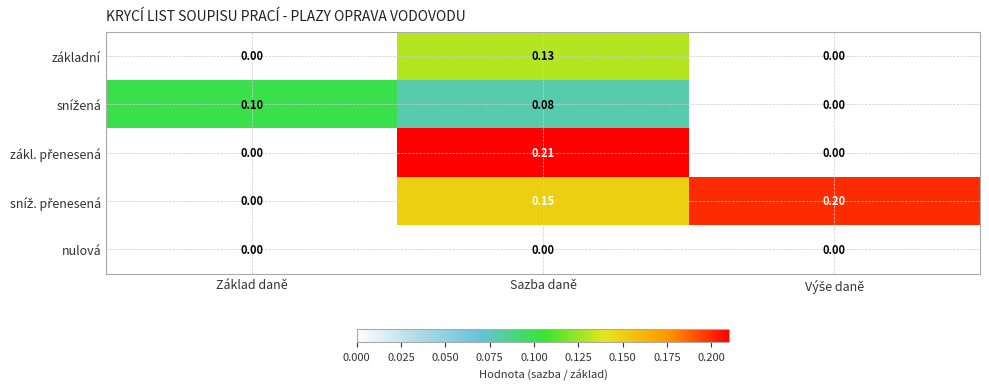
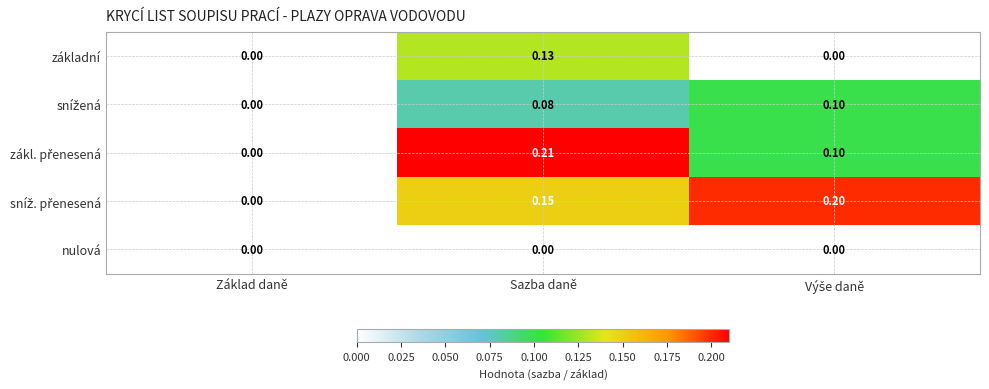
  {
    "základní": {
      "Základ daně": 0.00,
      "Sazba daně": 0.13,
      "Výše daně": 0.00
    },
    "snížená": {
-     "Základ daně": 0.10,
+     "Základ daně": 0.00,
      "Sazba daně": 0.08,
-     "Výše daně": 0.00
+     "Výše daně": 0.10
    },
    "zákl. přenesená": {
      "Základ daně": 0.00,
      "Sazba daně": 0.21,
-     "Výše daně": 0.00
+     "Výše daně": 0.10
    },
    "sníž. přenesená": {
      "Základ daně": 0.00,
      "Sazba daně": 0.15,
      "Výše daně": 0.20
    },
    "nulová": {
      "Základ daně": 0.00,
      "Sazba daně": 0.00,
      "Výše daně": 0.00
    }
  }
